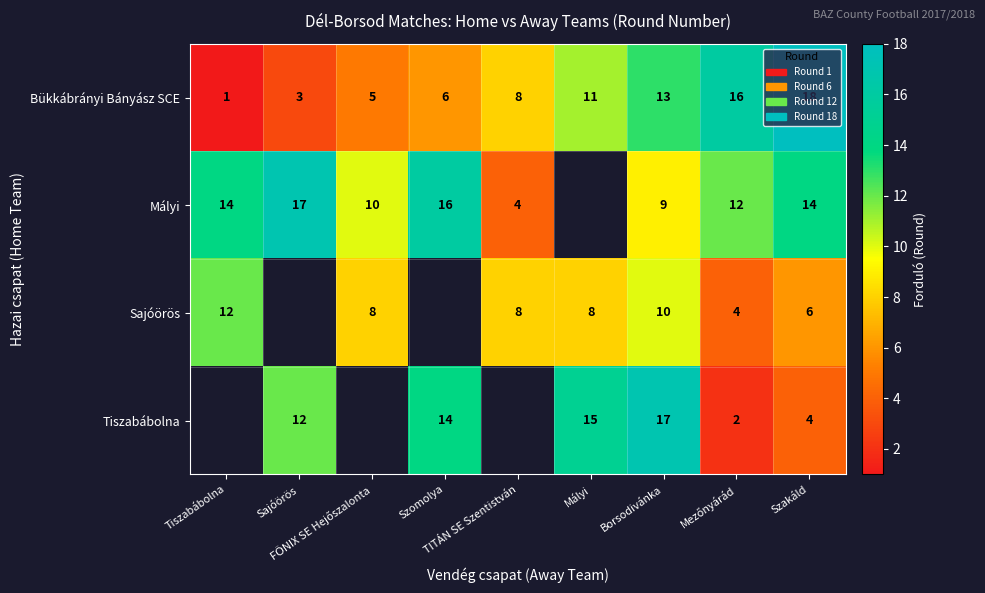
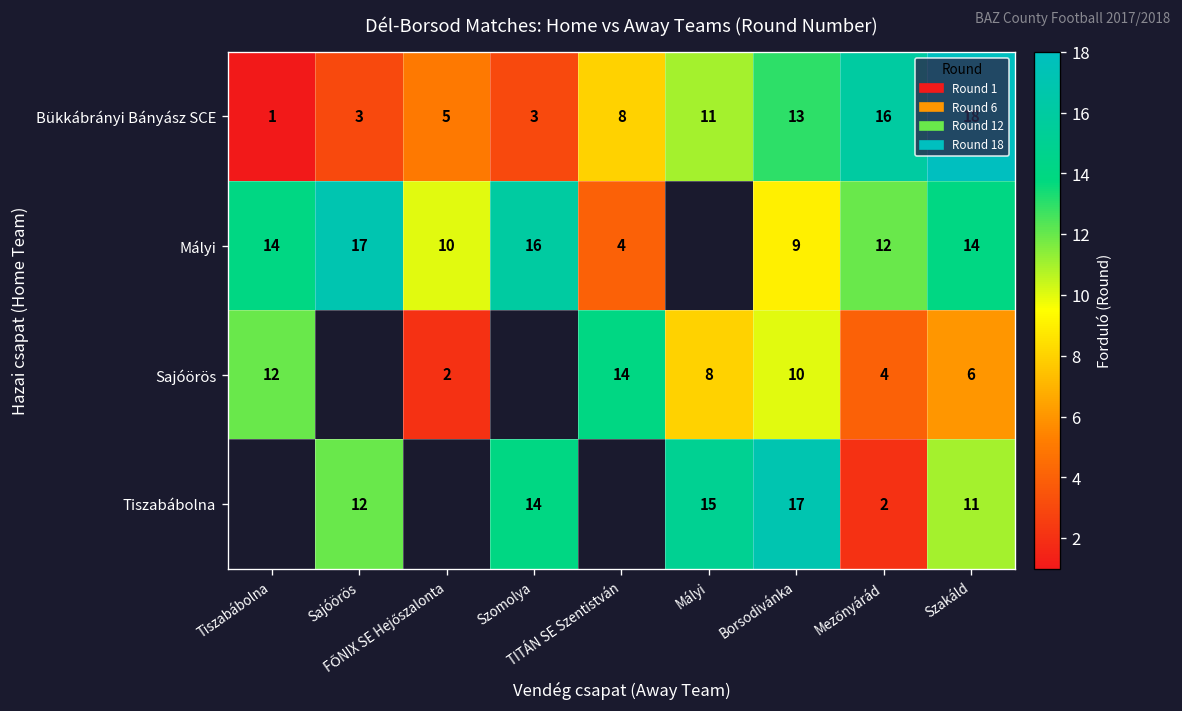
  {
    "Bükkábrányi Bányász SCE": {
      "Tiszabábolna": 1,
      "Sajóörös": 3,
      "FŐNIX SE Hejőszalonta": 5,
-     "Szomolya": 6,
+     "Szomolya": 3,
      "TITÁN SE Szentistván": 8,
      "Mályi": 11,
      "Borsodivánka": 13,
      "Mezőnyárád": 16
    },
    "Mályi": {
      "Tiszabábolna": 14,
      "Sajóörös": 17,
      "FŐNIX SE Hejőszalonta": 10,
      "Szomolya": 16,
      "TITÁN SE Szentistván": 4,
      "Borsodivánka": 9,
      "Mezőnyárád": 12,
      "Szakáld": 14
    },
    "Sajóörös": {
      "Tiszabábolna": 12,
-     "FŐNIX SE Hejőszalonta": 8,
-     "TITÁN SE Szentistván": 8,
+     "FŐNIX SE Hejőszalonta": 2,
+     "TITÁN SE Szentistván": 14,
      "Mályi": 8,
      "Borsodivánka": 10,
      "Mezőnyárád": 4,
      "Szakáld": 6
    },
    "Tiszabábolna": {
      "Sajóörös": 12,
      "Szomolya": 14,
      "Mályi": 15,
      "Borsodivánka": 17,
      "Mezőnyárád": 2,
-     "Szakáld": 4
+     "Szakáld": 11
    }
  }
